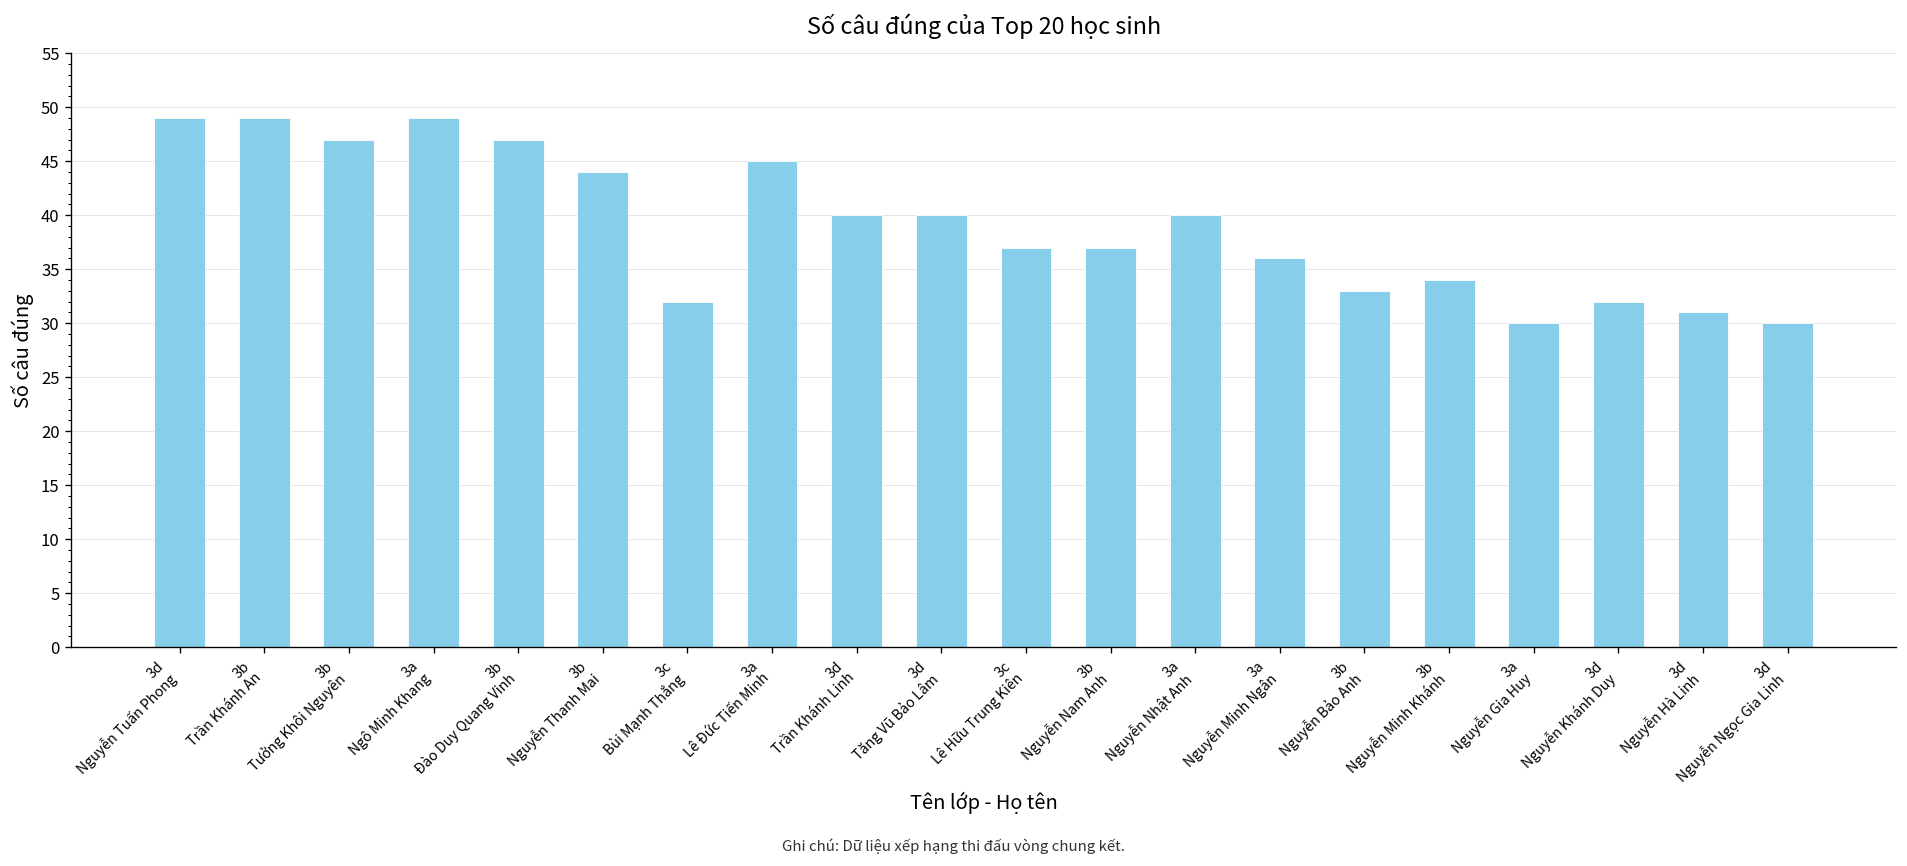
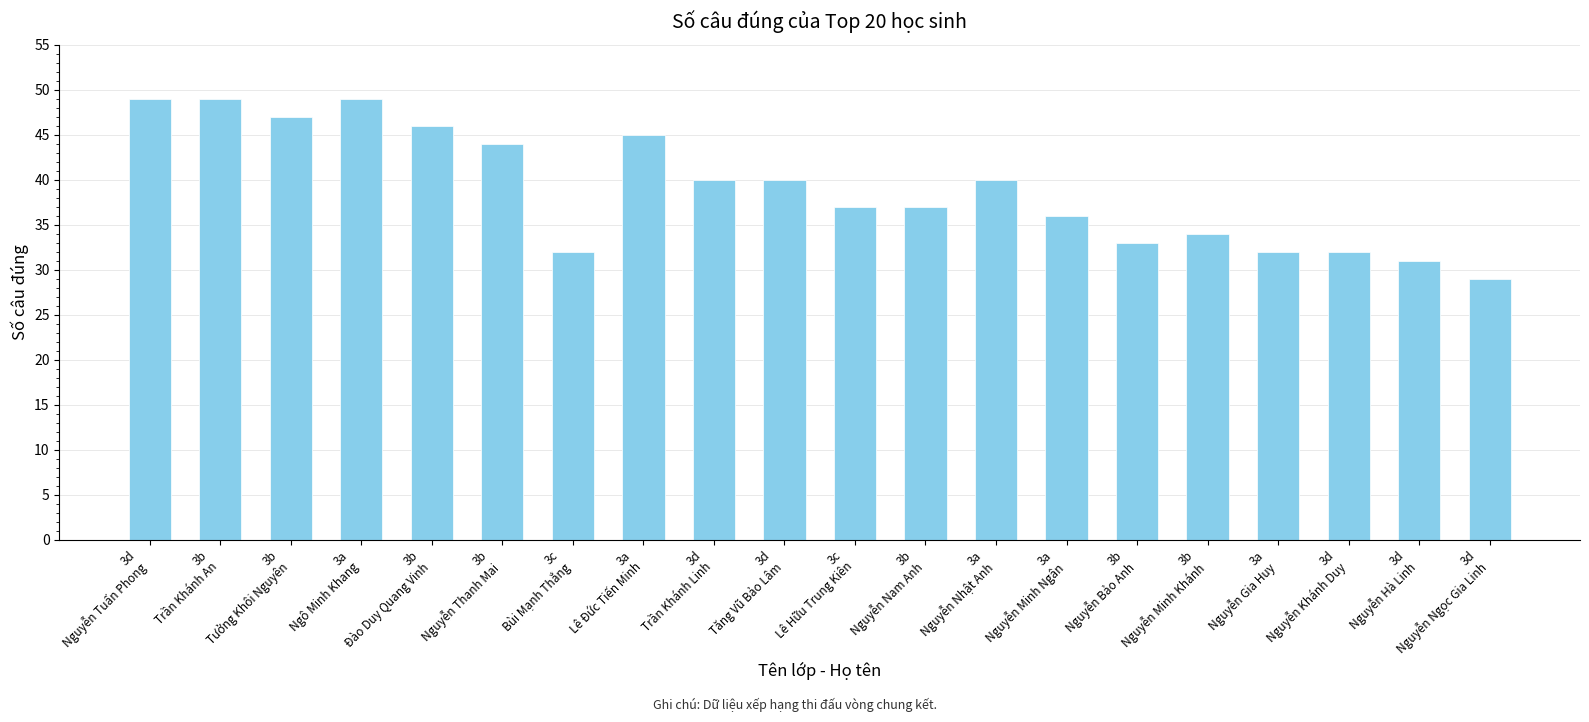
  {
    "3d Nguyễn Tuấn Phong": 49,
    "3b Trần Khánh An": 49,
    "3b Tưởng Khôi Nguyên": 47,
    "3a Ngô Minh Khang": 49,
-   "3b Đào Duy Quang Vinh": 47,
+   "3b Đào Duy Quang Vinh": 46,
    "3b Nguyễn Thanh Mai": 44,
    "3c Bùi Mạnh Thắng": 32,
    "3a Lê Đức Tiến Minh": 45,
    "3d Trần Khánh Linh": 40,
    "3d Tăng Vũ Bảo Lâm": 40,
    "3c Lê Hữu Trung Kiên": 37,
    "3b Nguyễn Nam Anh": 37,
    "3a Nguyễn Nhật Anh": 40,
    "3a Nguyễn Minh Ngân": 36,
    "3b Nguyễn Bảo Anh": 33,
    "3b Nguyễn Minh Khánh": 34,
-   "3a Nguyễn Gia Huy": 30,
+   "3a Nguyễn Gia Huy": 32,
    "3d Nguyễn Khánh Duy": 32,
    "3d Nguyễn Hà Linh": 31,
-   "3d Nguyễn Ngọc Gia Linh": 30
+   "3d Nguyễn Ngọc Gia Linh": 29
  }
